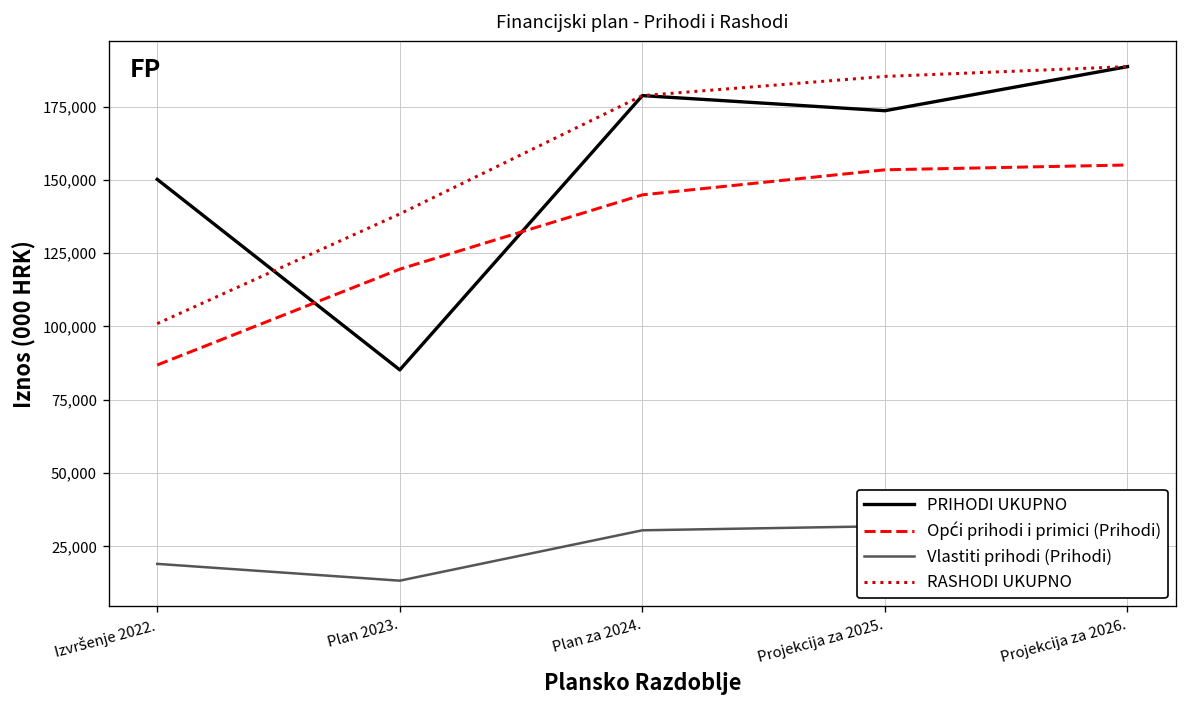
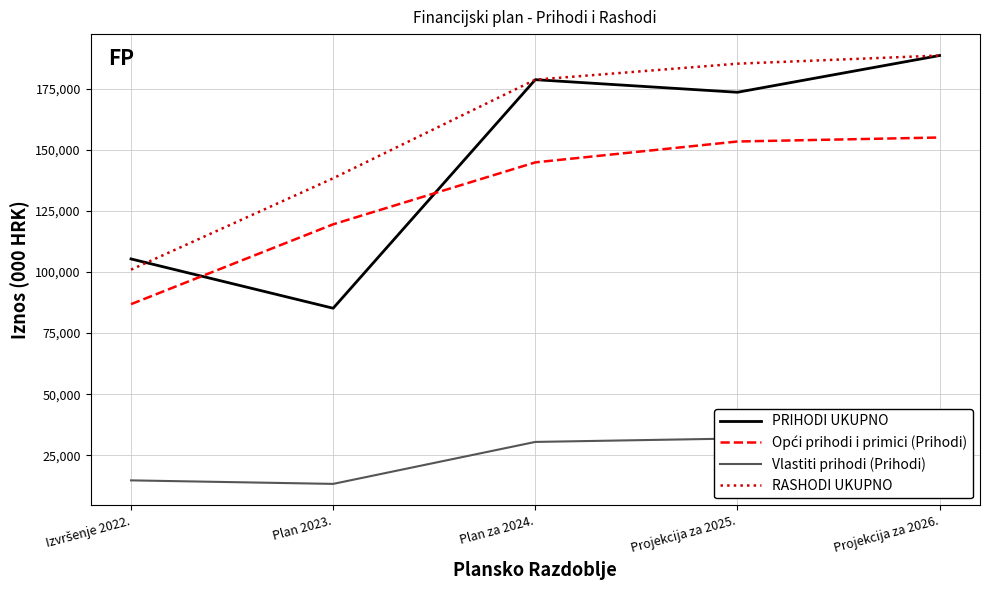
  {
    "PRIHODI UKUPNO": {
-     "Izvršenje 2022.": "150,000",
+     "Izvršenje 2022.": "105,000",
      "Plan 2023.": "85,000",
      "Projekcija za 2025.": "174,000"
    },
    "Vlastiti prihodi (Prihodi)": {
-     "Izvršenje 2022.": "19,000",
+     "Izvršenje 2022.": "15,000",
      "Plan 2023.": "13,000",
      "Plan za 2024.": "30,000"
    }
  }
